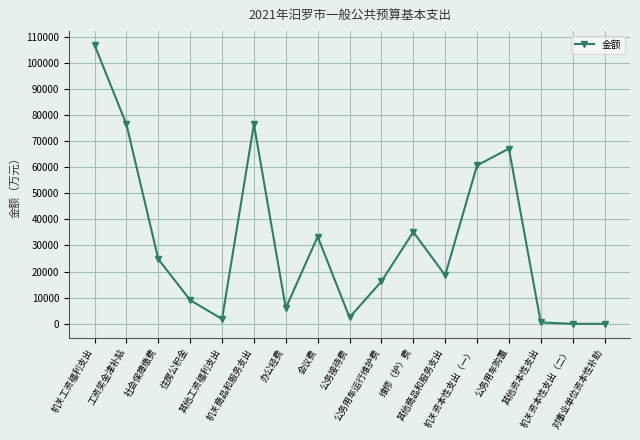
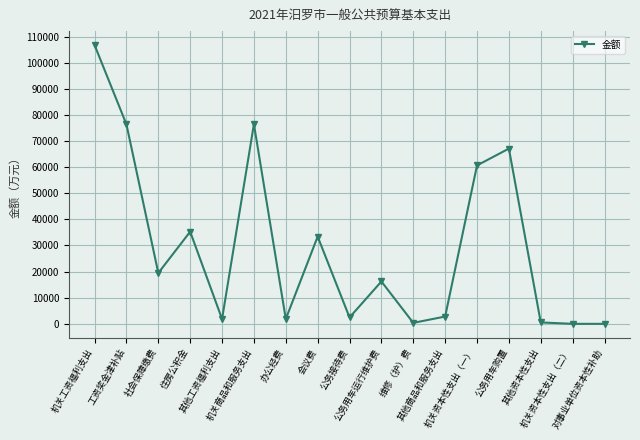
  {
    "机关工资福利支出": 107000,
    "工资奖金津补贴": 76000,
-   "社会保障缴费": 25000,
-   "住房公积金": 9000,
+   "社会保障缴费": 19000,
+   "住房公积金": 35000,
    "其他工资福利支出": 2000,
    "机关商品和服务支出": 76000,
-   "办公经费": 6000,
+   "办公经费": 2000,
    "会议费": 33000,
    "公务接待费": 2000,
    "公务用车运行维护费": 16000,
-   "维修（护）费": 35000,
-   "其他商品和服务支出": 19000,
+   "维修（护）费": 0,
+   "其他商品和服务支出": 3000,
    "机关资本性支出（一）": 61000,
    "公务用车购置": 67000,
    "其他资本性支出": 1000,
    "机关资本性支出（二）": 0,
    "对事业单位资本性补助": 0
  }
